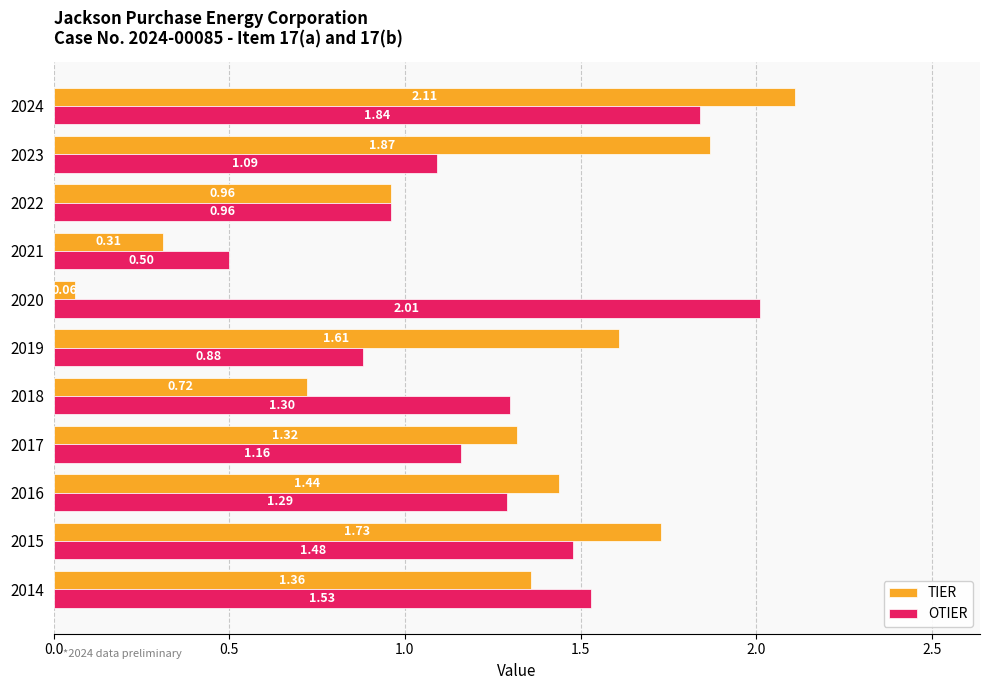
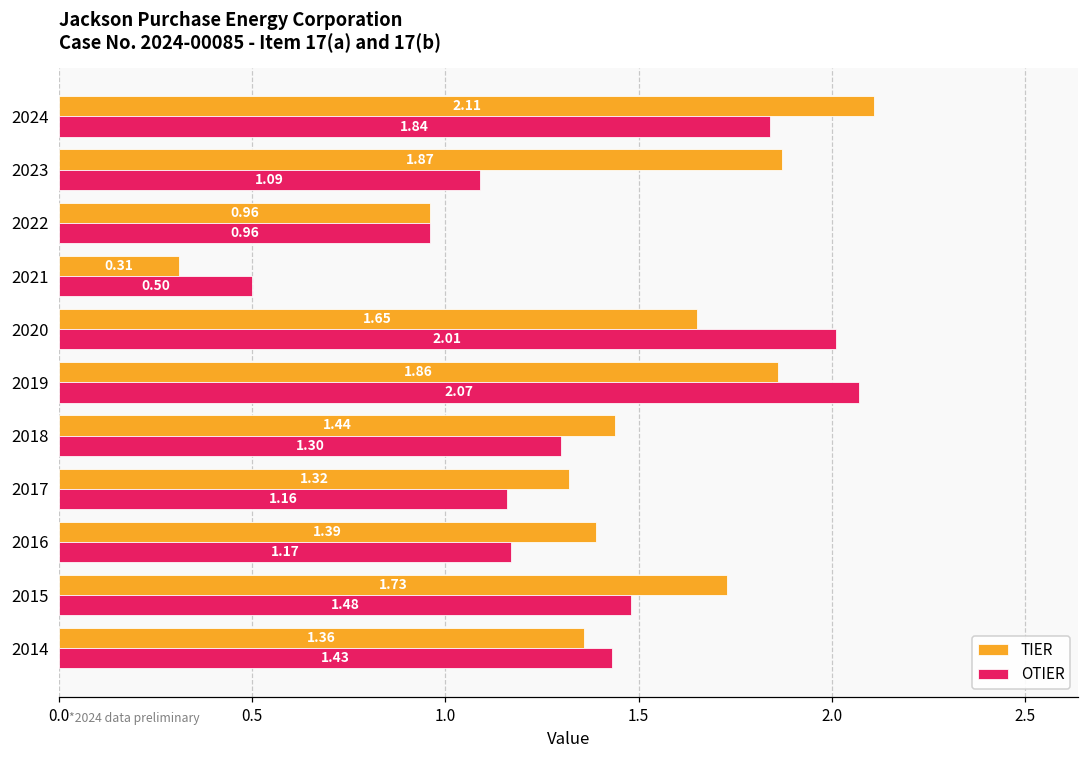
  {
    "TIER": {
      "2024": 2.11,
      "2023": 1.87,
      "2022": 0.96,
      "2021": 0.31,
-     "2020": 0.06,
-     "2019": 1.61,
-     "2018": 0.72,
+     "2020": 1.65,
+     "2019": 1.86,
+     "2018": 1.44,
      "2017": 1.32,
-     "2016": 1.44,
+     "2016": 1.39,
      "2015": 1.73,
      "2014": 1.36
    },
    "OTIER": {
      "2024": 1.84,
      "2023": 1.09,
      "2022": 0.96,
      "2021": 0.50,
      "2020": 2.01,
-     "2019": 0.88,
+     "2019": 2.07,
      "2018": 1.30,
      "2017": 1.16,
-     "2016": 1.29,
+     "2016": 1.17,
      "2015": 1.48,
-     "2014": 1.53
+     "2014": 1.43
    }
  }
